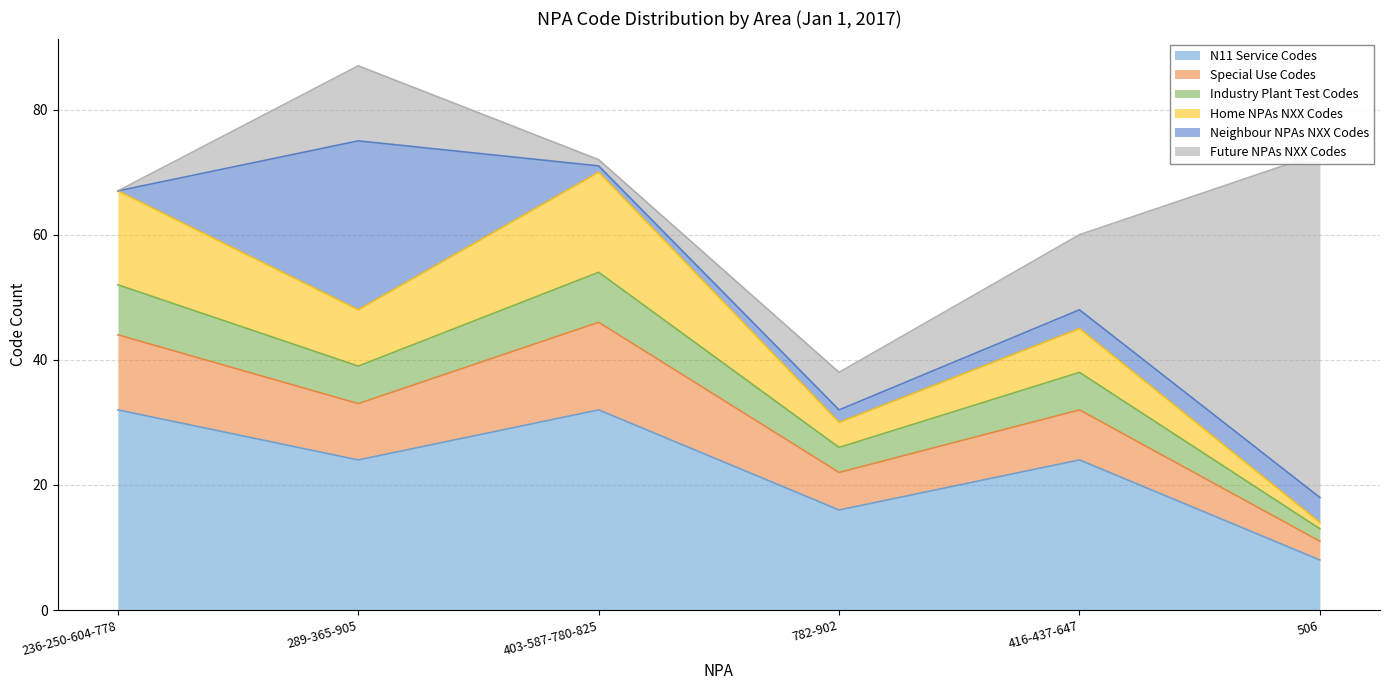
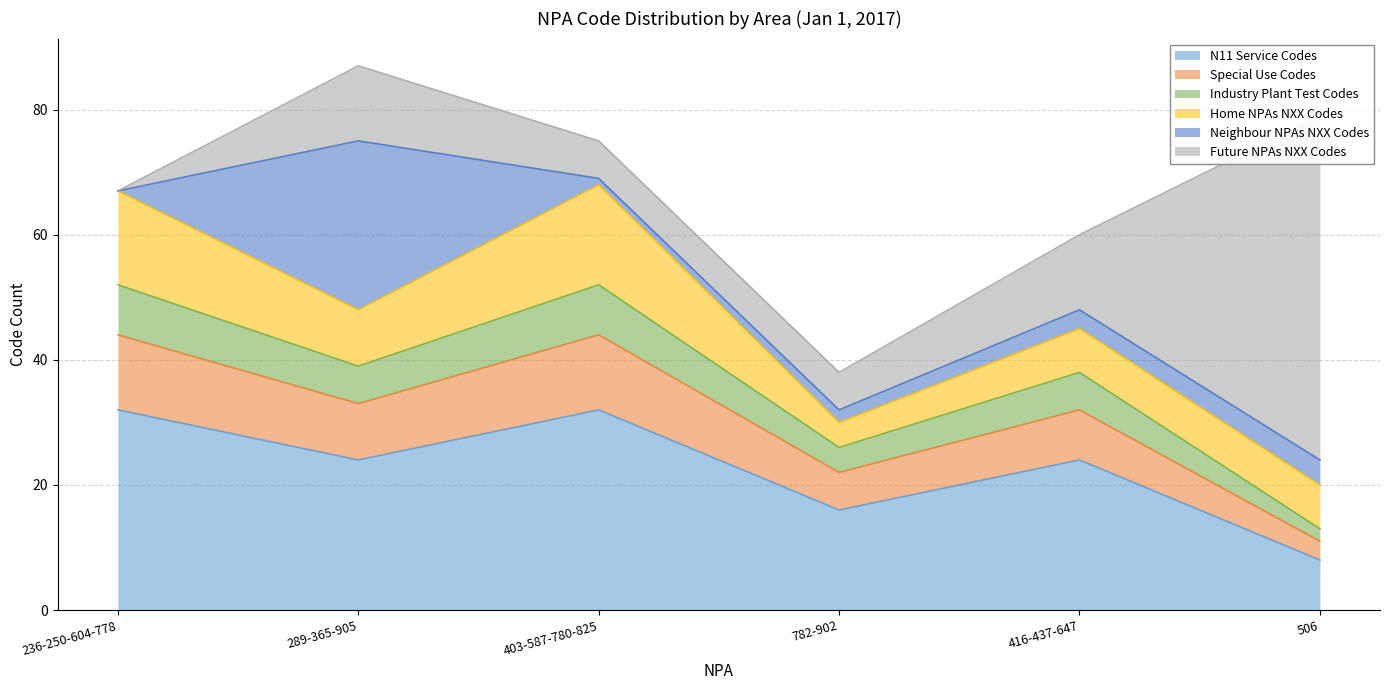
  {
    "Special Use Codes": {
      "236-250-604-778": 12,
      "289-365-905": 9,
-     "403-587-780-825": 14,
+     "403-587-780-825": 12,
      "782-902": 6,
      "416-437-647": 8,
      "506": 3
    },
    "Industry Plant Test Codes": {
      "236-250-604-778": 8,
      "289-365-905": 6,
      "403-587-780-825": 8,
      "782-902": 4,
      "416-437-647": 6,
      "506": 2
    },
    "Home NPAs NXX Codes": {
      "289-365-905": 9,
      "403-587-780-825": 16,
      "782-902": 4,
      "416-437-647": 7,
-     "506": 1
+     "506": 7
    },
    "Future NPAs NXX Codes": {
      "289-365-905": 12,
-     "403-587-780-825": 1,
+     "403-587-780-825": 6,
      "782-902": 6,
      "416-437-647": 12
    }
  }
